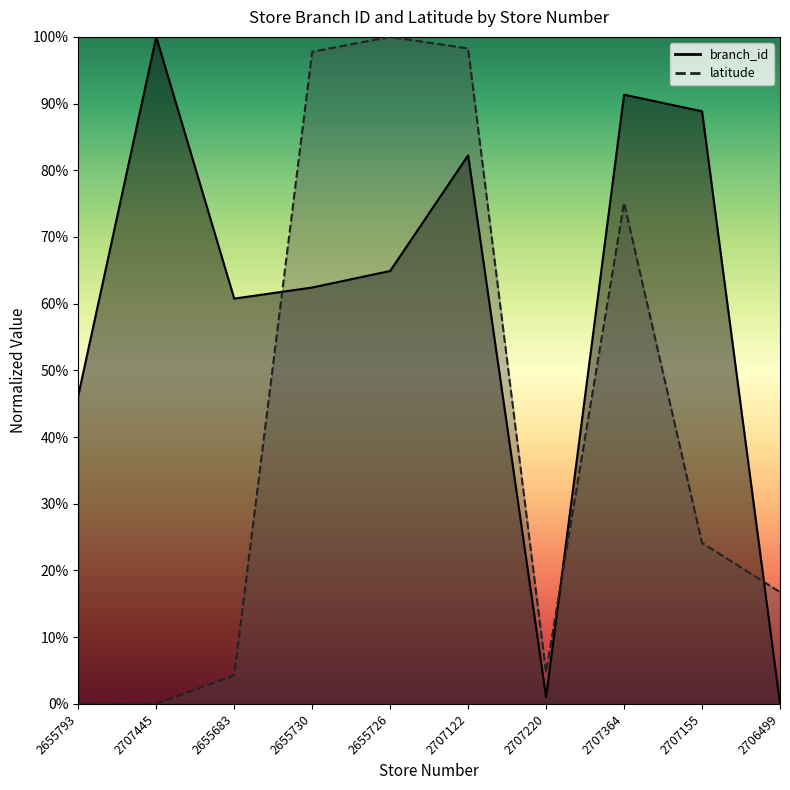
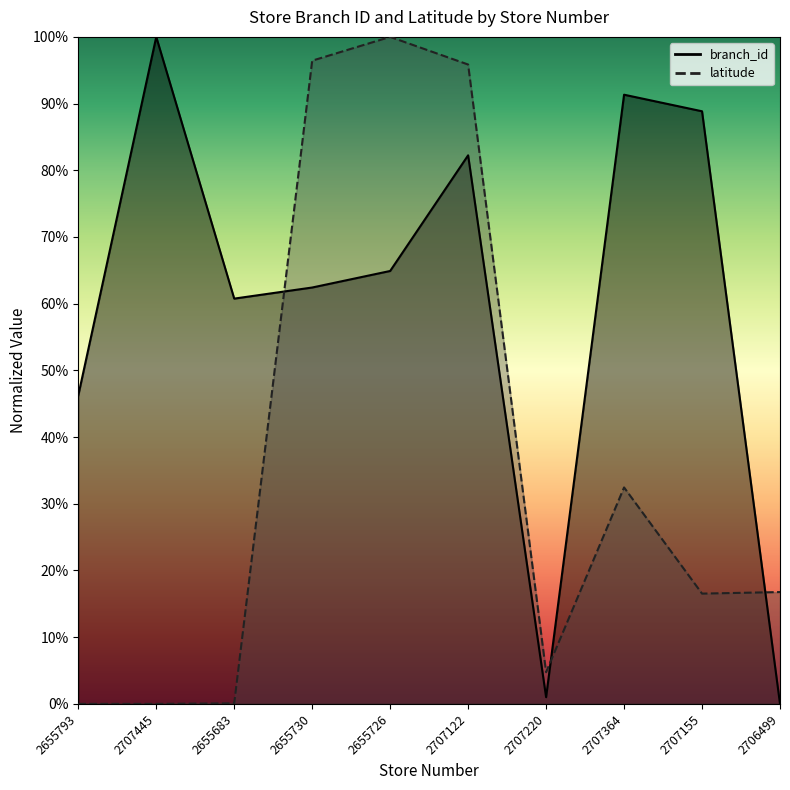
  {
    "branch_id": {
      "2655793": "46%",
      "2707445": "100%",
      "2655683": "61%",
      "2655730": "62%",
      "2655726": "65%",
      "2707122": "82%",
      "2707220": "1%",
      "2707364": "91%",
      "2707155": "89%",
      "2706499": "0%"
    },
    "latitude": {
      "2655793": "0%",
      "2707445": "0%",
-     "2655683": "4%",
-     "2655730": "98%",
+     "2655683": "0%",
+     "2655730": "96%",
      "2655726": "100%",
-     "2707122": "98%",
+     "2707122": "96%",
      "2707220": "5%",
-     "2707364": "75%",
-     "2707155": "24%",
+     "2707364": "32%",
+     "2707155": "17%",
      "2706499": "17%"
    }
  }
